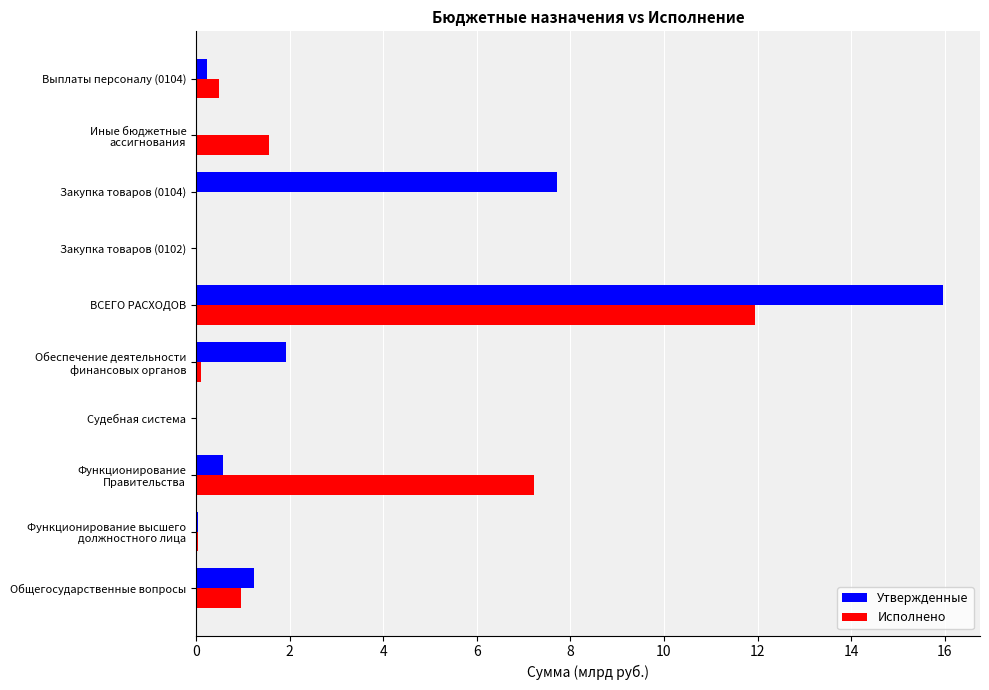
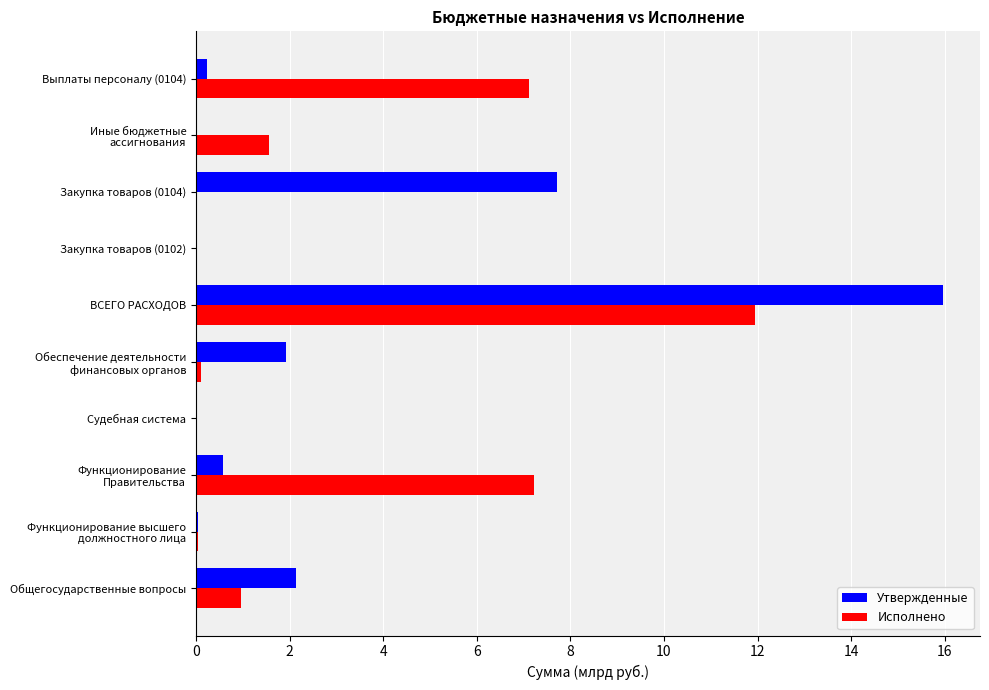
  {
    "Утвержденные": {
      "Выплаты персоналу (0104)": 0.2,
      "Закупка товаров (0104)": 7.7,
      "ВСЕГО РАСХОДОВ": 16.0,
      "Обеспечение деятельности финансовых органов": 1.9,
      "Функционирование Правительства": 0.6,
-     "Общегосударственные вопросы": 1.2
+     "Общегосударственные вопросы": 2.1
    },
    "Исполнено": {
-     "Выплаты персоналу (0104)": 0.5,
+     "Выплаты персоналу (0104)": 7.1,
      "Иные бюджетные ассигнования": 1.6,
      "ВСЕГО РАСХОДОВ": 11.9,
      "Обеспечение деятельности финансовых органов": 0.1,
      "Функционирование Правительства": 7.2,
      "Общегосударственные вопросы": 1.0
    }
  }
